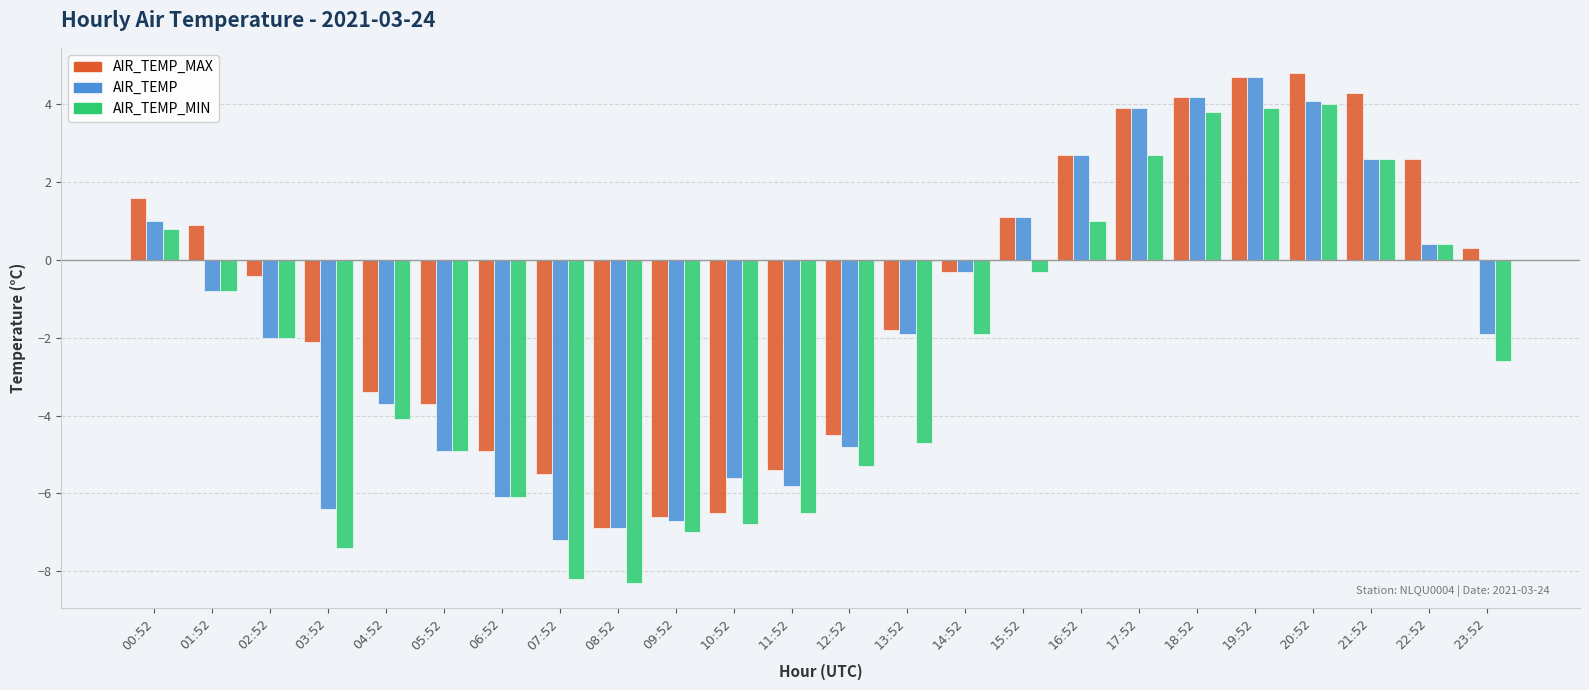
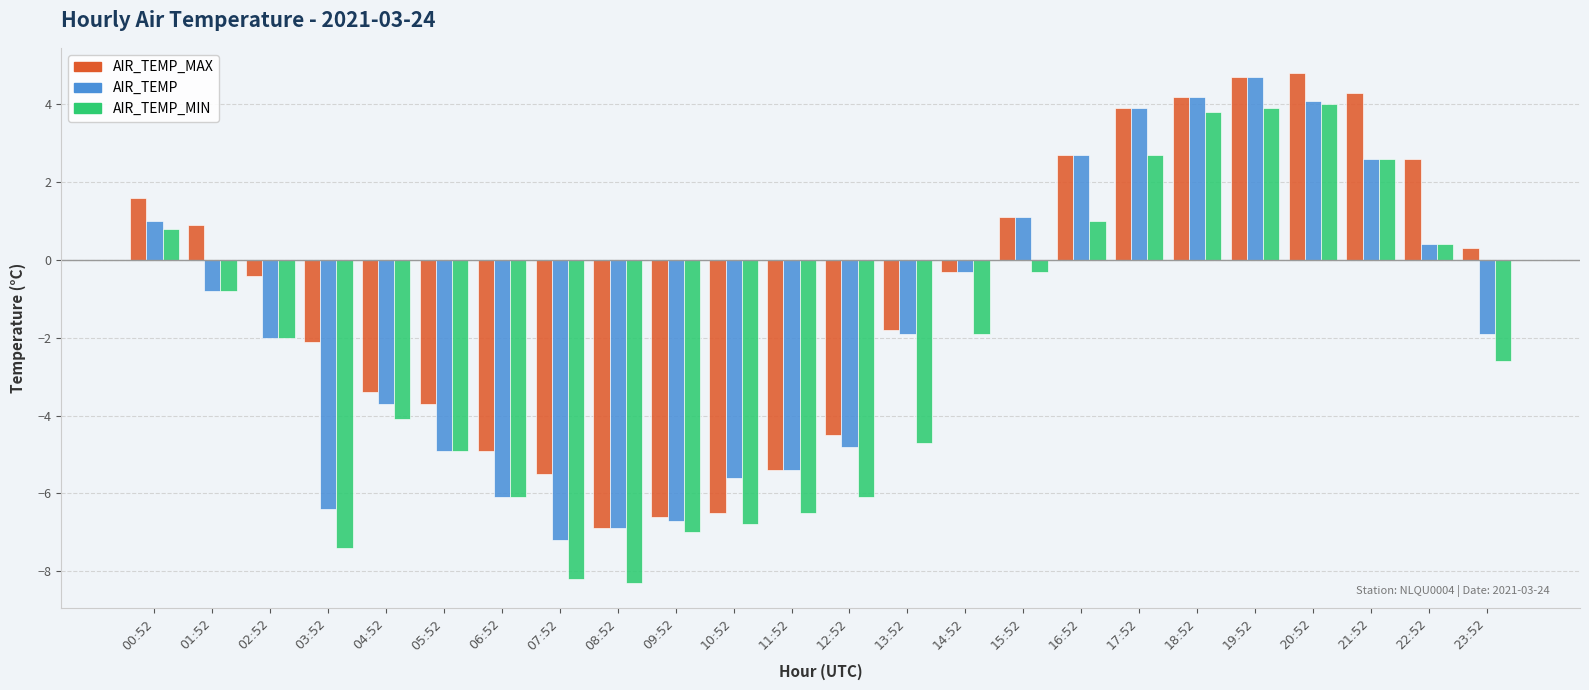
  {
    "AIR_TEMP_MAX": {
      "00:52": 1.6,
      "01:52": 0.9,
      "02:52": -0.4,
      "03:52": -2.1,
      "04:52": -3.4,
      "05:52": -3.7,
      "06:52": -4.9,
      "07:52": -5.5,
      "08:52": -6.9,
      "09:52": -6.6,
      "10:52": -6.5,
      "11:52": -5.4,
      "12:52": -4.5,
      "13:52": -1.8,
      "14:52": -0.3,
      "15:52": 1.1,
      "16:52": 2.7,
      "17:52": 3.9,
      "18:52": 4.2,
      "19:52": 4.7,
      "20:52": 4.8,
      "21:52": 4.3,
      "22:52": 2.6,
      "23:52": 0.3
    },
    "AIR_TEMP": {
      "00:52": 1.0,
      "01:52": -0.8,
      "02:52": -2.0,
      "03:52": -6.4,
      "04:52": -3.7,
      "05:52": -4.9,
      "06:52": -6.1,
      "07:52": -7.2,
      "08:52": -6.9,
      "09:52": -6.7,
      "10:52": -5.6,
-     "11:52": -5.8,
+     "11:52": -5.4,
      "12:52": -4.8,
      "13:52": -1.9,
      "14:52": -0.3,
      "15:52": 1.1,
      "16:52": 2.7,
      "17:52": 3.9,
      "18:52": 4.2,
      "19:52": 4.7,
      "20:52": 4.1,
      "21:52": 2.6,
      "22:52": 0.4,
      "23:52": -1.9
    },
    "AIR_TEMP_MIN": {
      "00:52": 0.8,
      "01:52": -0.8,
      "02:52": -2.0,
      "03:52": -7.4,
      "04:52": -4.1,
      "05:52": -4.9,
      "06:52": -6.1,
      "07:52": -8.2,
      "08:52": -8.3,
      "09:52": -7.0,
      "10:52": -6.8,
      "11:52": -6.5,
-     "12:52": -5.3,
+     "12:52": -6.1,
      "13:52": -4.7,
      "14:52": -1.9,
      "15:52": -0.3,
      "16:52": 1.0,
      "17:52": 2.7,
      "18:52": 3.8,
      "19:52": 3.9,
      "20:52": 4.0,
      "21:52": 2.6,
      "22:52": 0.4,
      "23:52": -2.6
    }
  }
